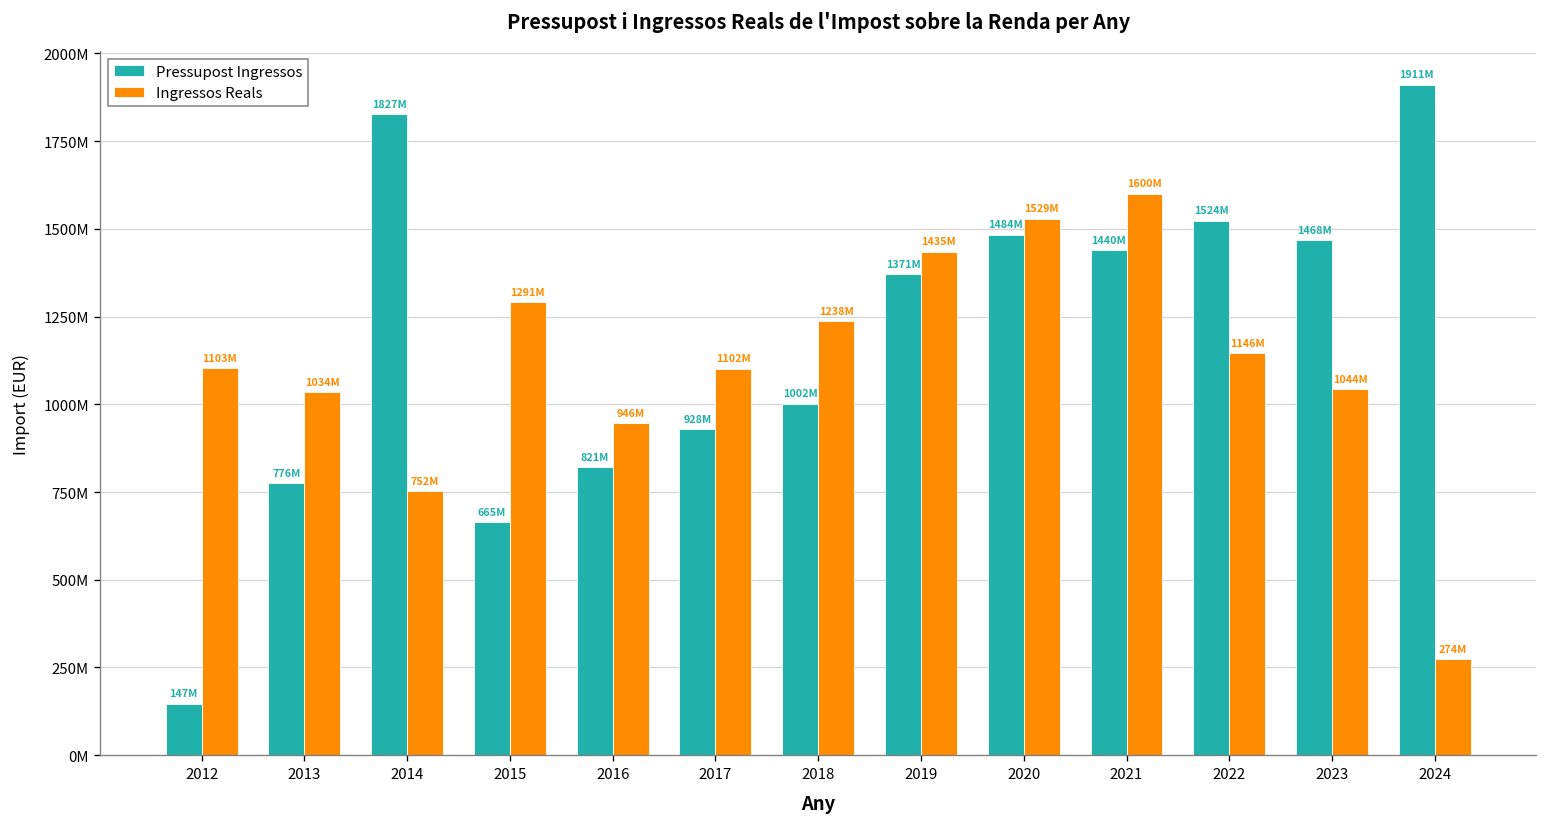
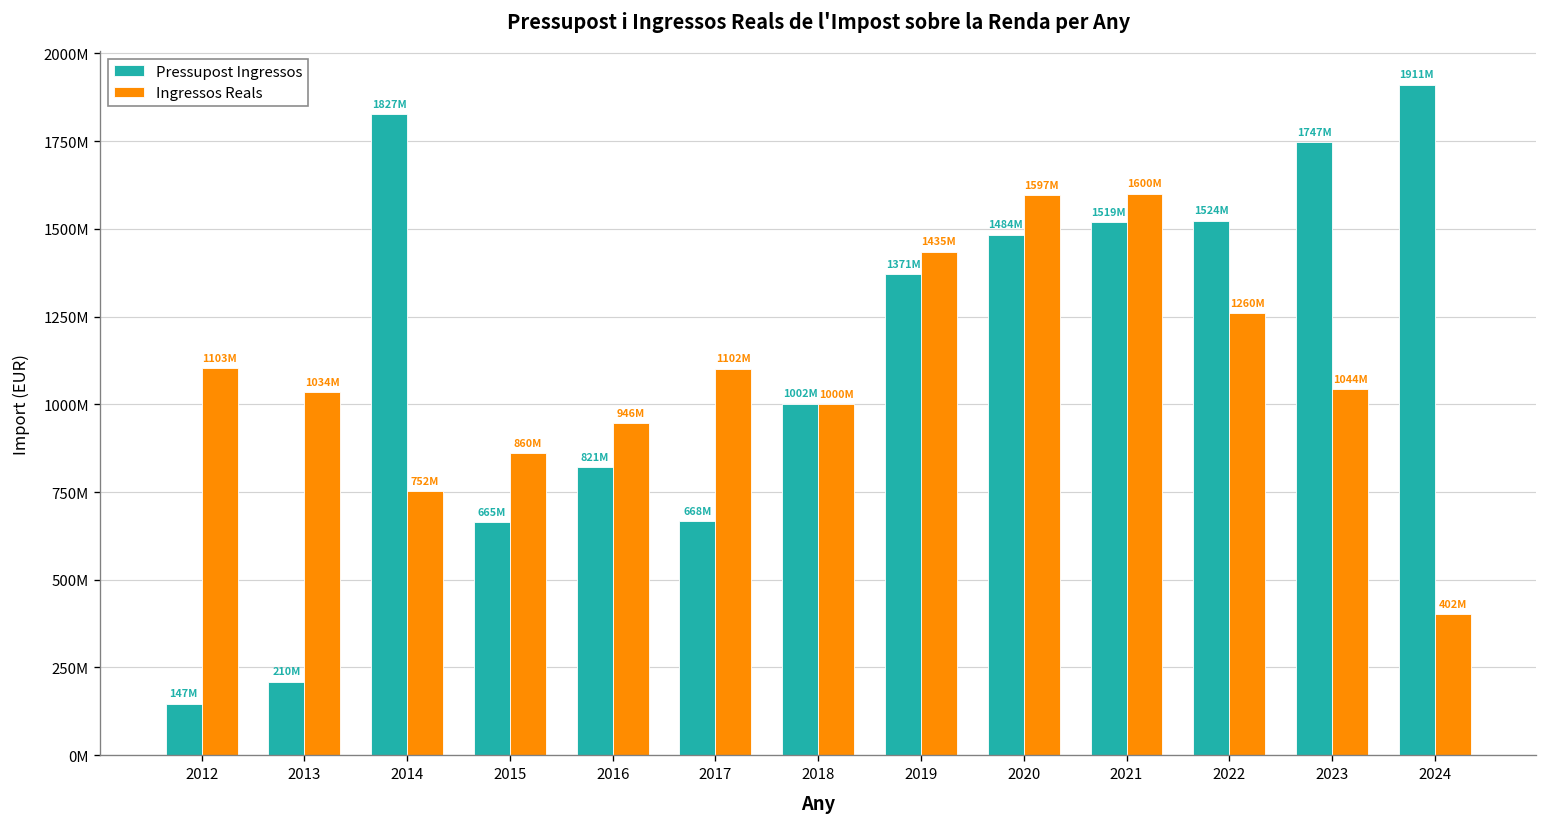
  {
    "Pressupost Ingressos": {
      "2012": "147M",
-     "2013": "776M",
+     "2013": "210M",
      "2014": "1827M",
      "2015": "665M",
      "2016": "821M",
-     "2017": "928M",
+     "2017": "668M",
      "2018": "1002M",
      "2019": "1371M",
      "2020": "1484M",
-     "2021": "1440M",
+     "2021": "1519M",
      "2022": "1524M",
-     "2023": "1468M",
+     "2023": "1747M",
      "2024": "1911M"
    },
    "Ingressos Reals": {
      "2012": "1103M",
      "2013": "1034M",
      "2014": "752M",
-     "2015": "1291M",
+     "2015": "860M",
      "2016": "946M",
      "2017": "1102M",
-     "2018": "1238M",
+     "2018": "1000M",
      "2019": "1435M",
-     "2020": "1529M",
+     "2020": "1597M",
      "2021": "1600M",
-     "2022": "1146M",
+     "2022": "1260M",
      "2023": "1044M",
-     "2024": "274M"
+     "2024": "402M"
    }
  }
